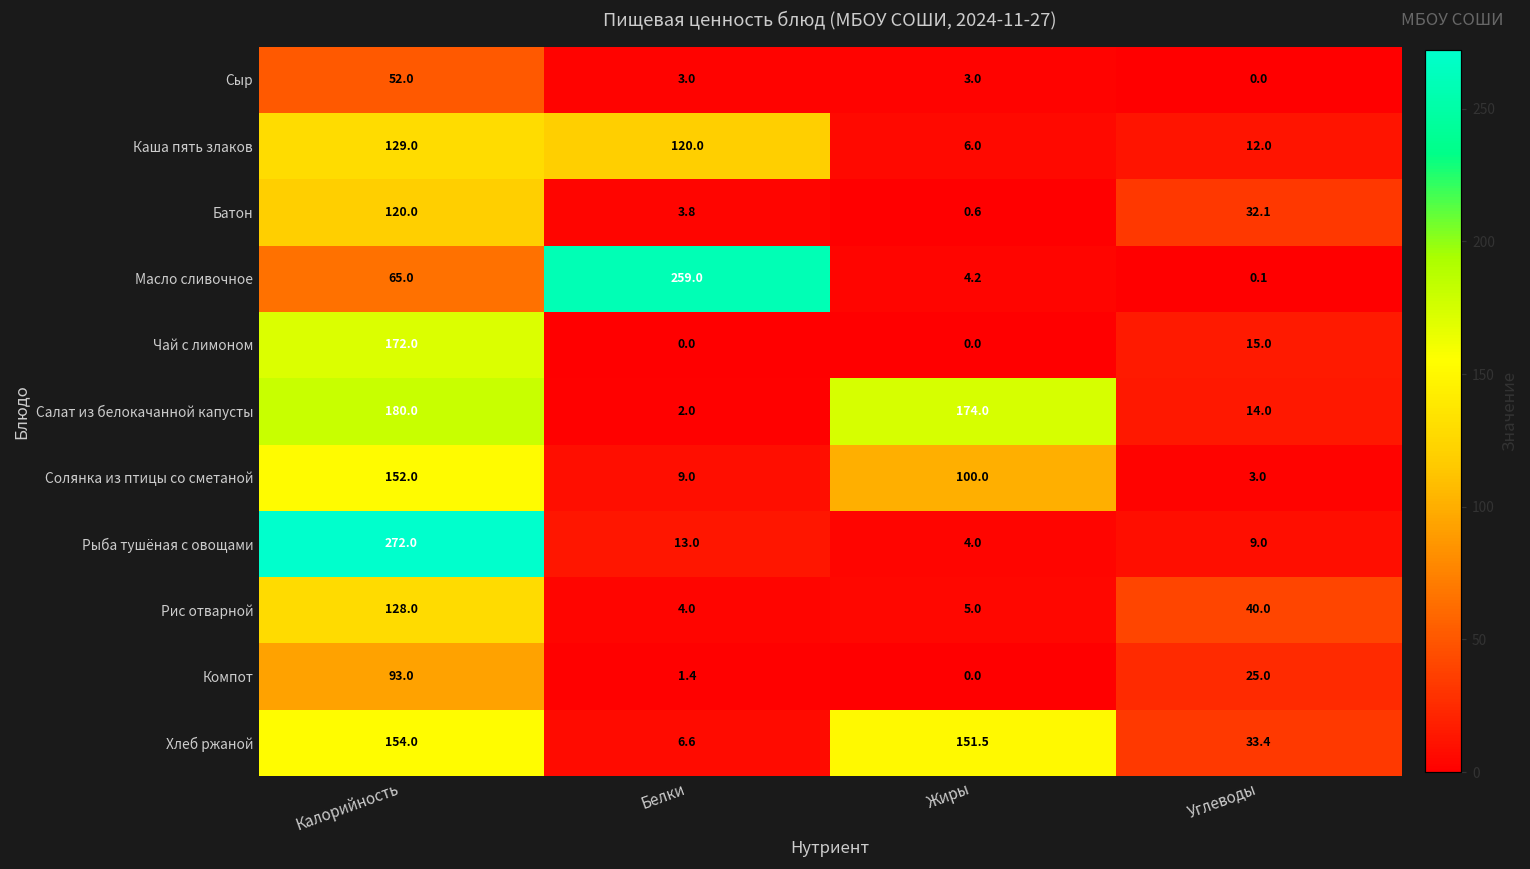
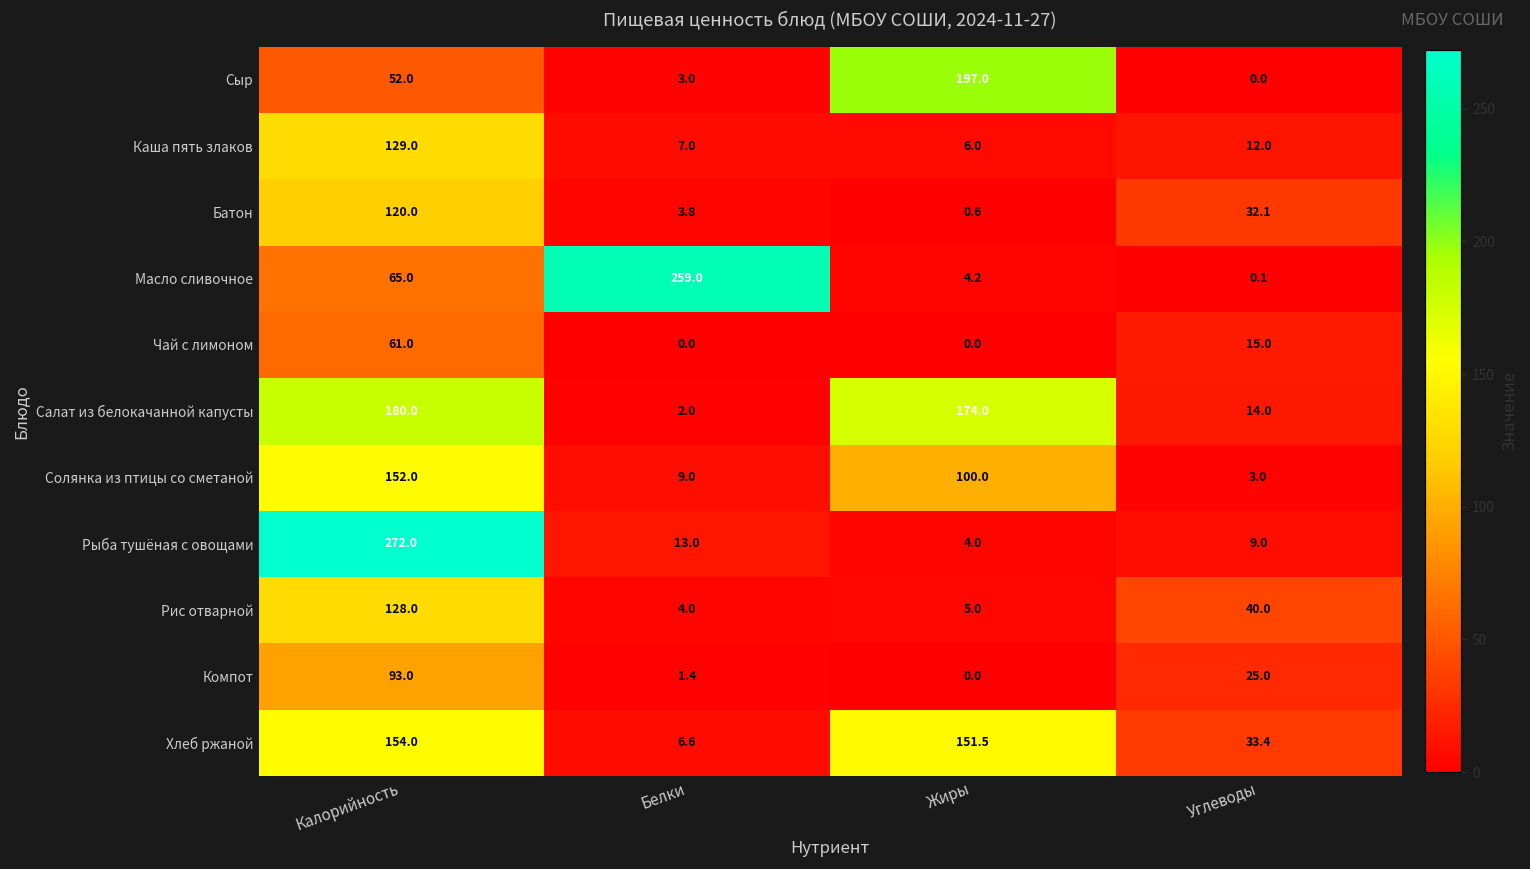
  {
    "Сыр": {
      "Калорийность": 52.0,
      "Белки": 3.0,
-     "Жиры": 3.0,
+     "Жиры": 197.0,
      "Углеводы": 0.0
    },
    "Каша пять злаков": {
      "Калорийность": 129.0,
-     "Белки": 120.0,
+     "Белки": 7.0,
      "Жиры": 6.0,
      "Углеводы": 12.0
    },
    "Батон": {
      "Калорийность": 120.0,
      "Белки": 3.8,
      "Жиры": 0.6,
      "Углеводы": 32.1
    },
    "Масло сливочное": {
      "Калорийность": 65.0,
      "Белки": 259.0,
      "Жиры": 4.2,
      "Углеводы": 0.1
    },
    "Чай с лимоном": {
-     "Калорийность": 172.0,
+     "Калорийность": 61.0,
      "Белки": 0.0,
      "Жиры": 0.0,
      "Углеводы": 15.0
    },
    "Салат из белокачанной капусты": {
      "Калорийность": 180.0,
      "Белки": 2.0,
      "Жиры": 174.0,
      "Углеводы": 14.0
    },
    "Солянка из птицы со сметаной": {
      "Калорийность": 152.0,
      "Белки": 9.0,
      "Жиры": 100.0,
      "Углеводы": 3.0
    },
    "Рыба тушёная с овощами": {
      "Калорийность": 272.0,
      "Белки": 13.0,
      "Жиры": 4.0,
      "Углеводы": 9.0
    },
    "Рис отварной": {
      "Калорийность": 128.0,
      "Белки": 4.0,
      "Жиры": 5.0,
      "Углеводы": 40.0
    },
    "Компот": {
      "Калорийность": 93.0,
      "Белки": 1.4,
      "Жиры": 0.0,
      "Углеводы": 25.0
    },
    "Хлеб ржаной": {
      "Калорийность": 154.0,
      "Белки": 6.6,
      "Жиры": 151.5,
      "Углеводы": 33.4
    }
  }
